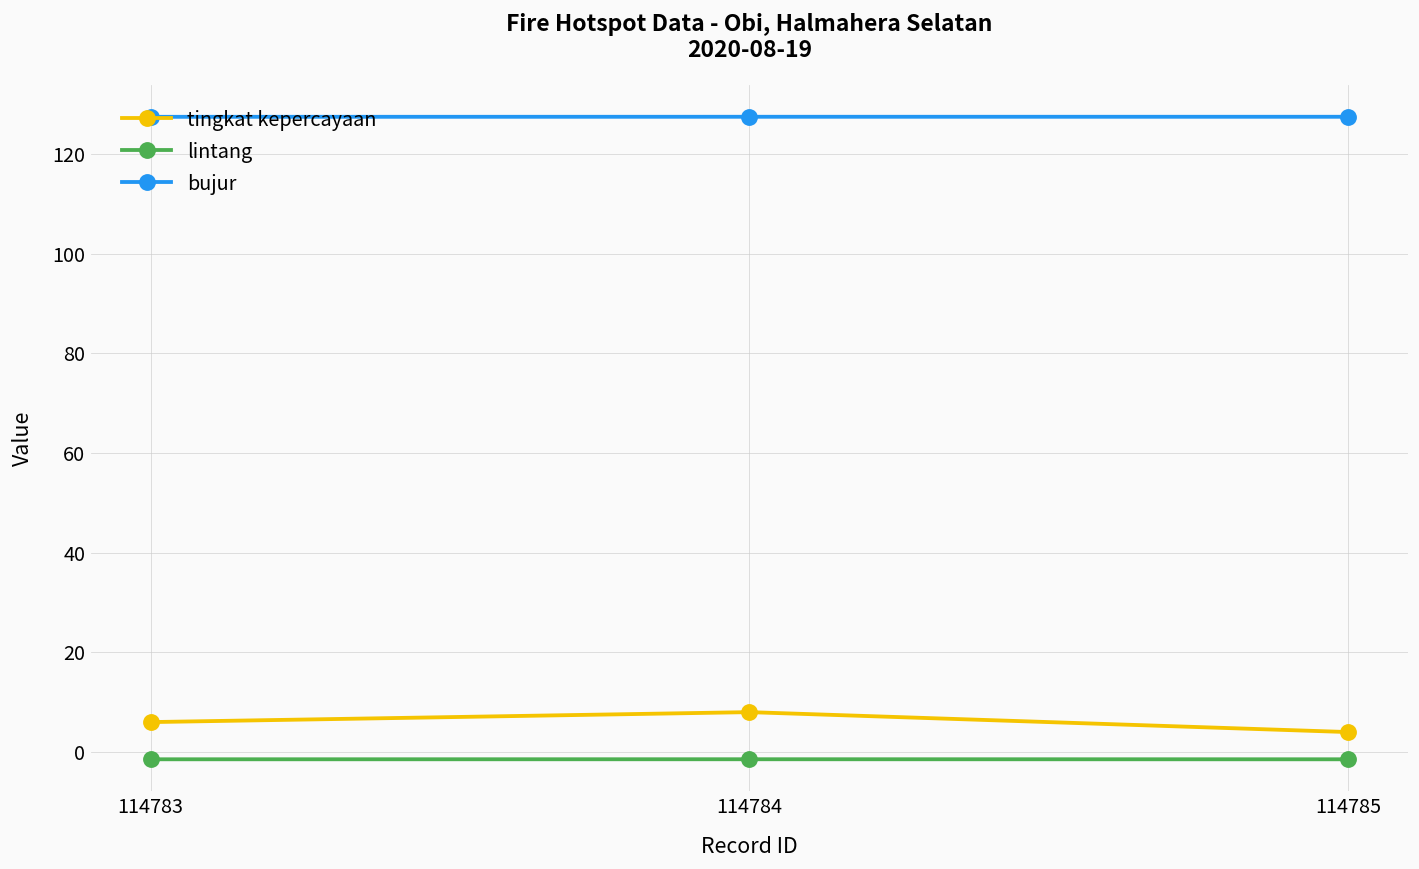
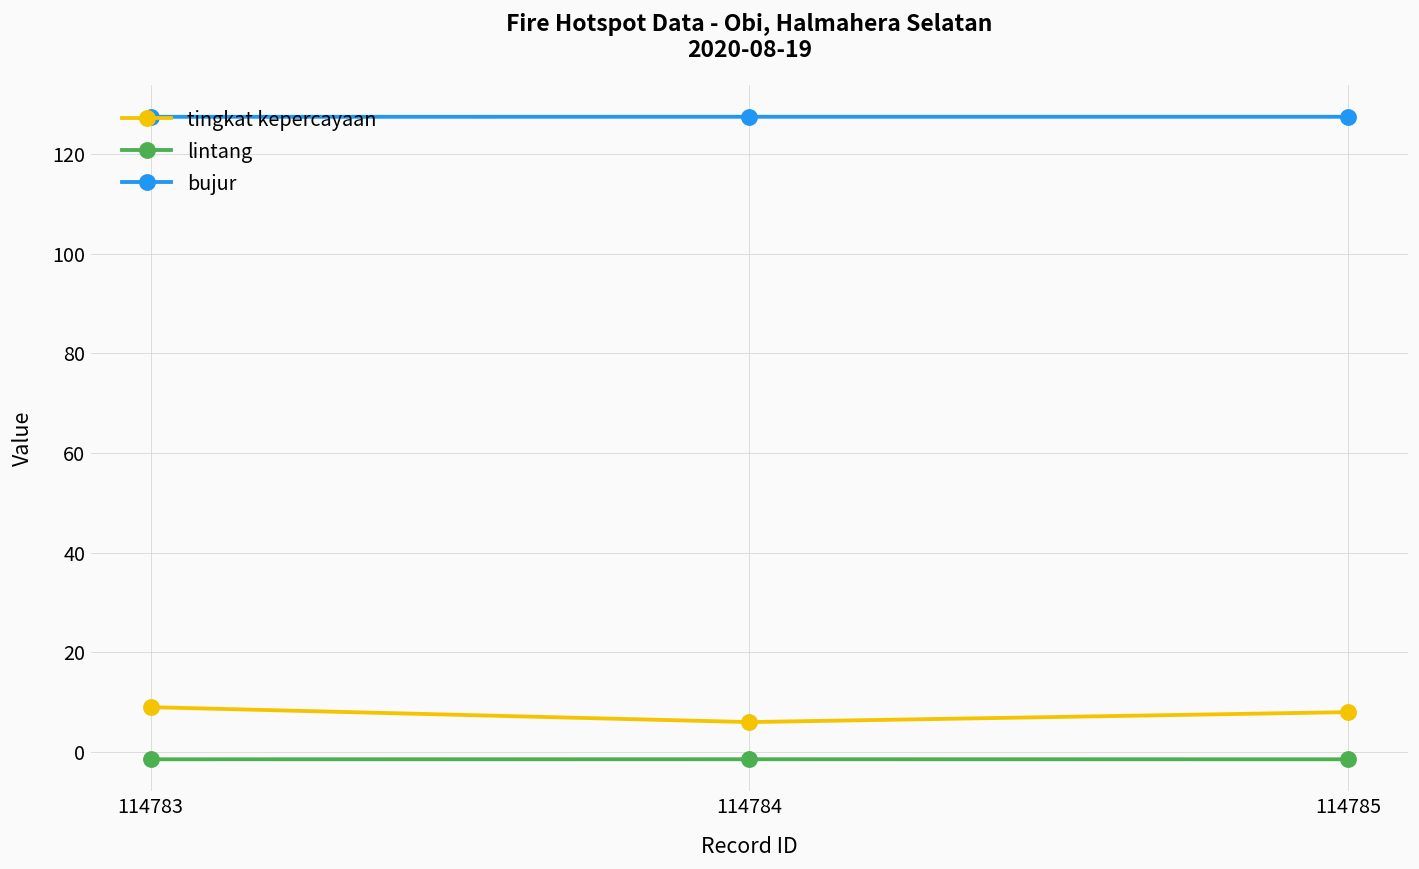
  {
    "tingkat kepercayaan": {
-     "114783": 6,
-     "114784": 8,
-     "114785": 4
+     "114783": 9,
+     "114784": 6,
+     "114785": 8
    },
    "lintang": {
      "114783": -1,
      "114784": -1,
      "114785": -1
    },
    "bujur": {
      "114783": 127,
      "114784": 127,
      "114785": 127
    }
  }
